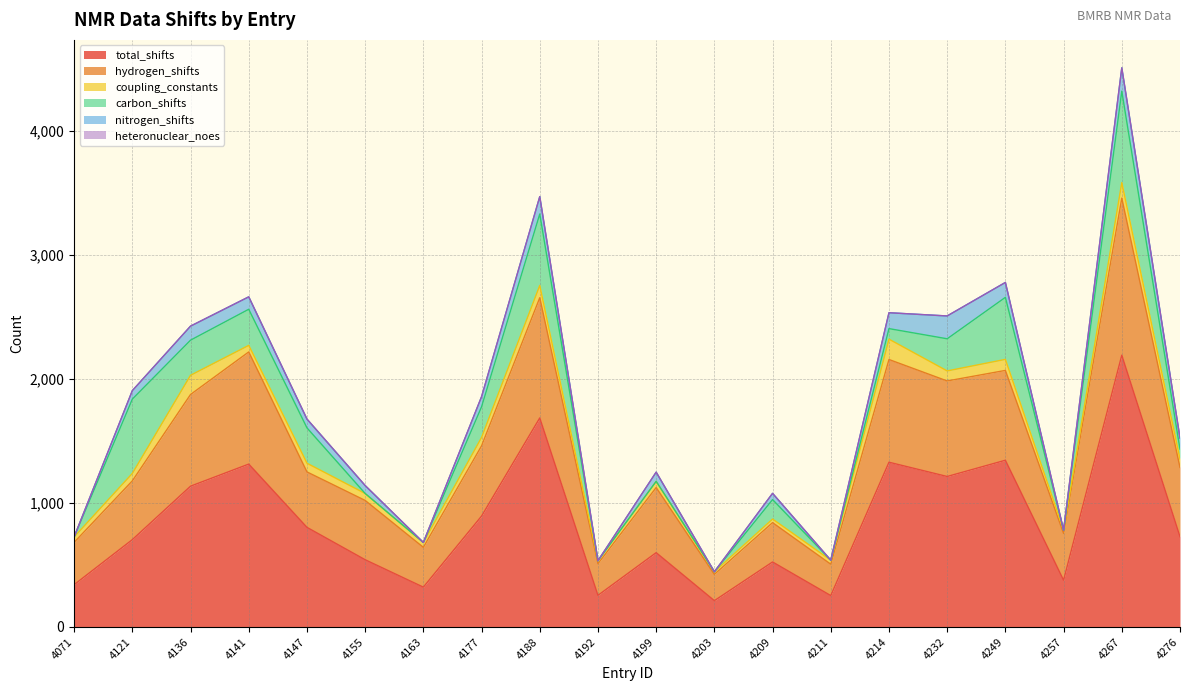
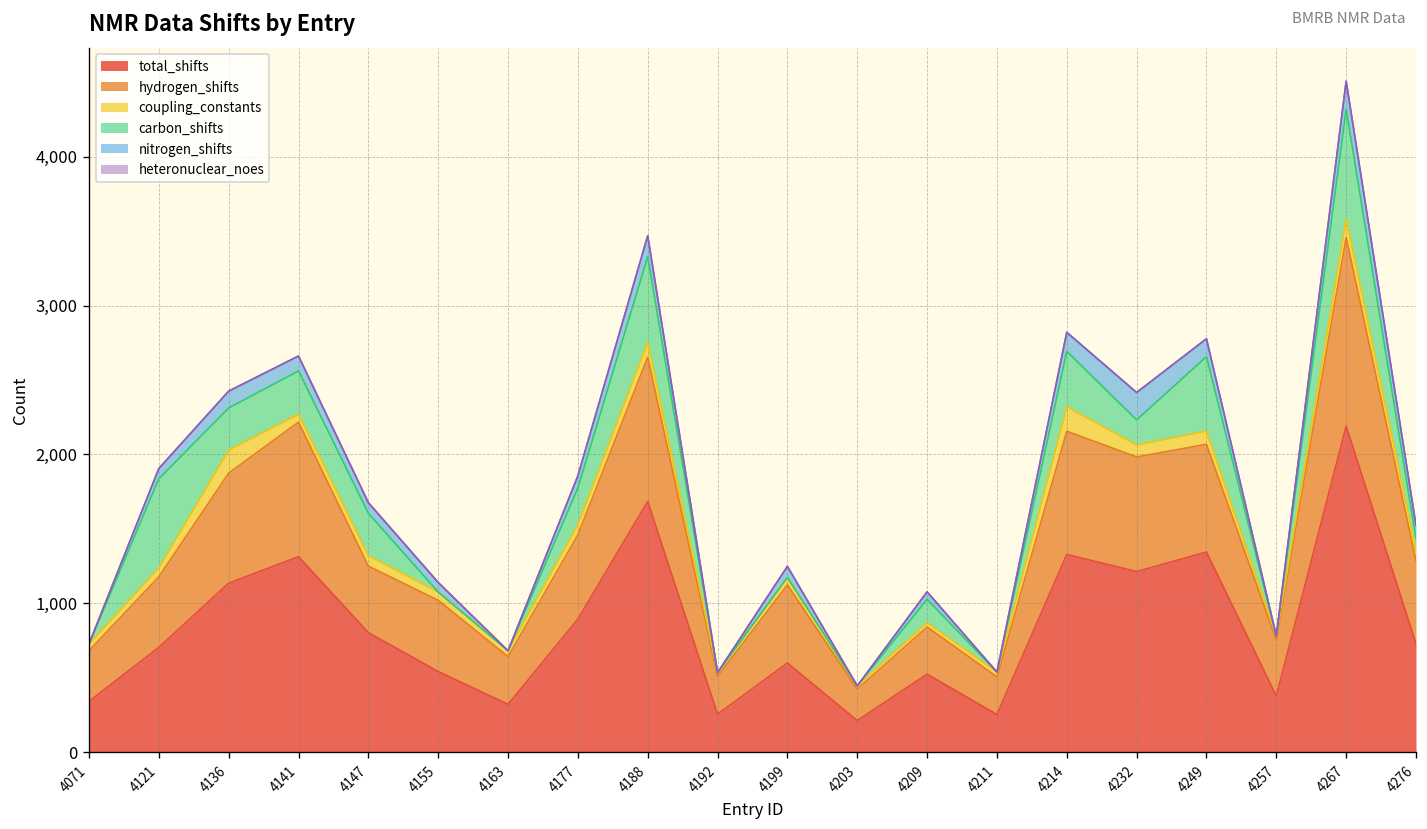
  {
    "coupling_constants": {
      "4121": 60,
      "4136": 160,
      "4141": 50,
      "4147": 70,
      "4177": 70,
      "4188": 100,
      "4209": 30,
      "4214": 160,
      "4232": 80,
      "4249": 90,
      "4267": 130,
      "4276": 70
    },
    "carbon_shifts": {
      "4121": 600,
      "4136": 280,
      "4141": 290,
      "4147": 290,
      "4177": 250,
      "4188": 580,
      "4209": 160,
-     "4214": 90,
-     "4232": 260,
+     "4214": 370,
+     "4232": 170,
      "4249": 500,
      "4267": 740,
      "4276": 80
    }
  }
